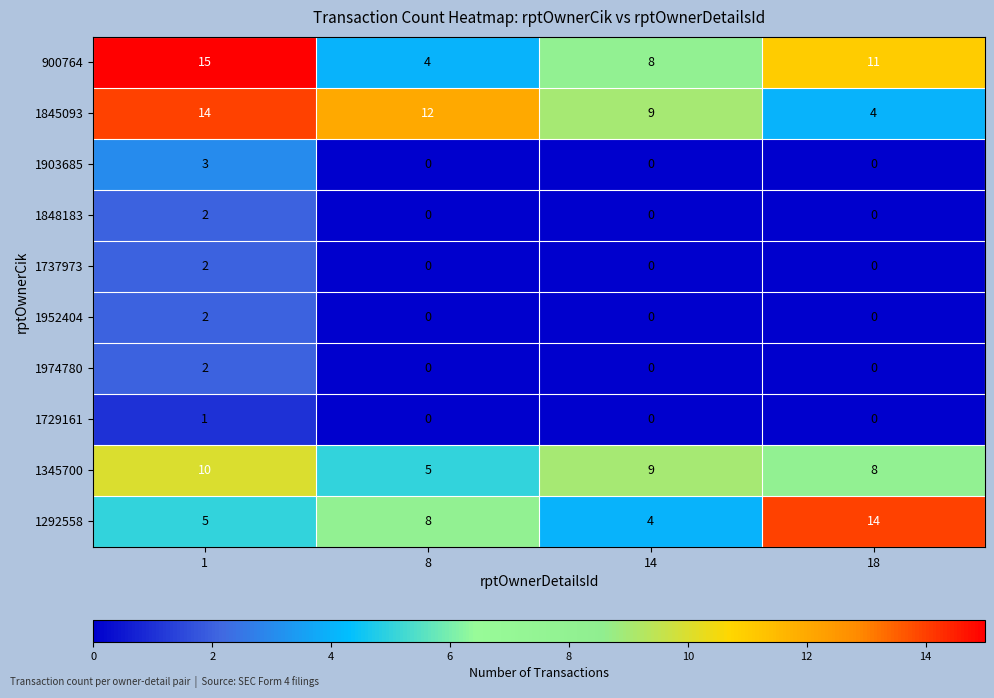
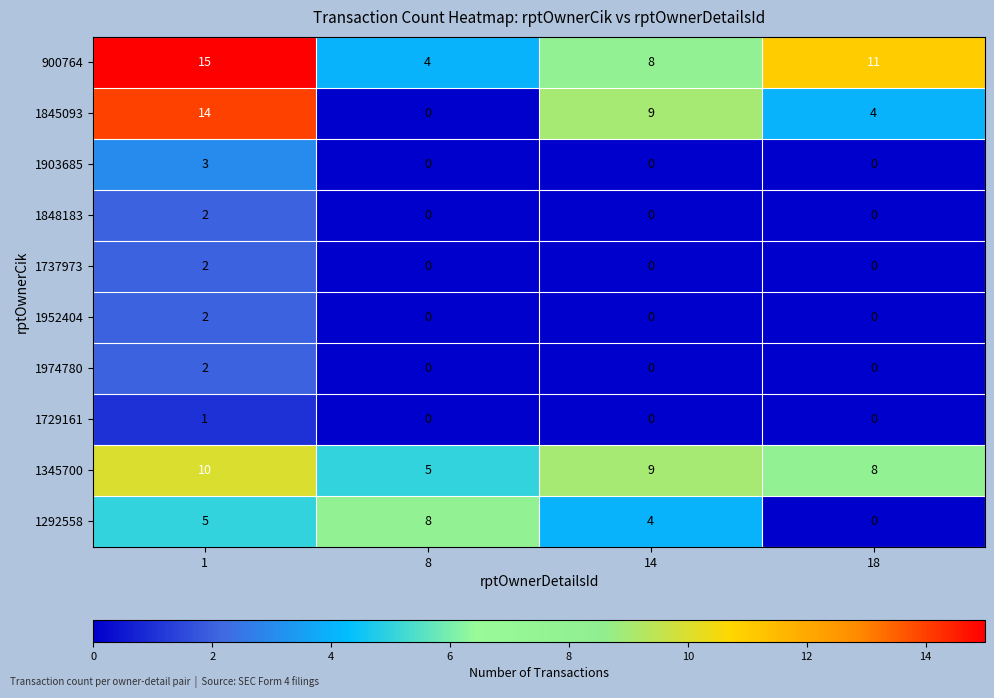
  {
    "900764": {
      "1": 15,
      "8": 4,
      "14": 8,
      "18": 11
    },
    "1845093": {
      "1": 14,
-     "8": 12,
+     "8": 0,
      "14": 9,
      "18": 4
    },
    "1903685": {
      "1": 3,
      "8": 0,
      "14": 0,
      "18": 0
    },
    "1848183": {
      "1": 2,
      "8": 0,
      "14": 0,
      "18": 0
    },
    "1737973": {
      "1": 2,
      "8": 0,
      "14": 0,
      "18": 0
    },
    "1952404": {
      "1": 2,
      "8": 0,
      "14": 0,
      "18": 0
    },
    "1974780": {
      "1": 2,
      "8": 0,
      "14": 0,
      "18": 0
    },
    "1729161": {
      "1": 1,
      "8": 0,
      "14": 0,
      "18": 0
    },
    "1345700": {
      "1": 10,
      "8": 5,
      "14": 9,
      "18": 8
    },
    "1292558": {
      "1": 5,
      "8": 8,
      "14": 4,
-     "18": 14
+     "18": 0
    }
  }
